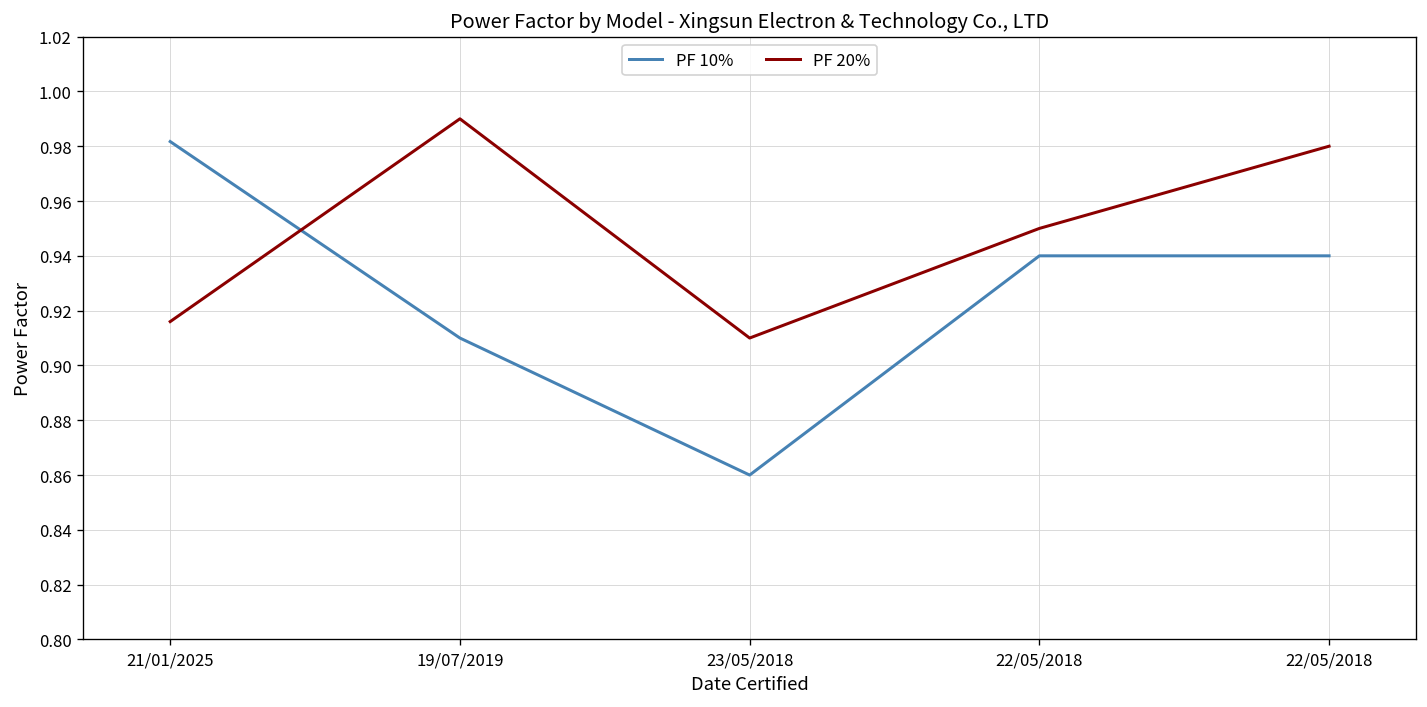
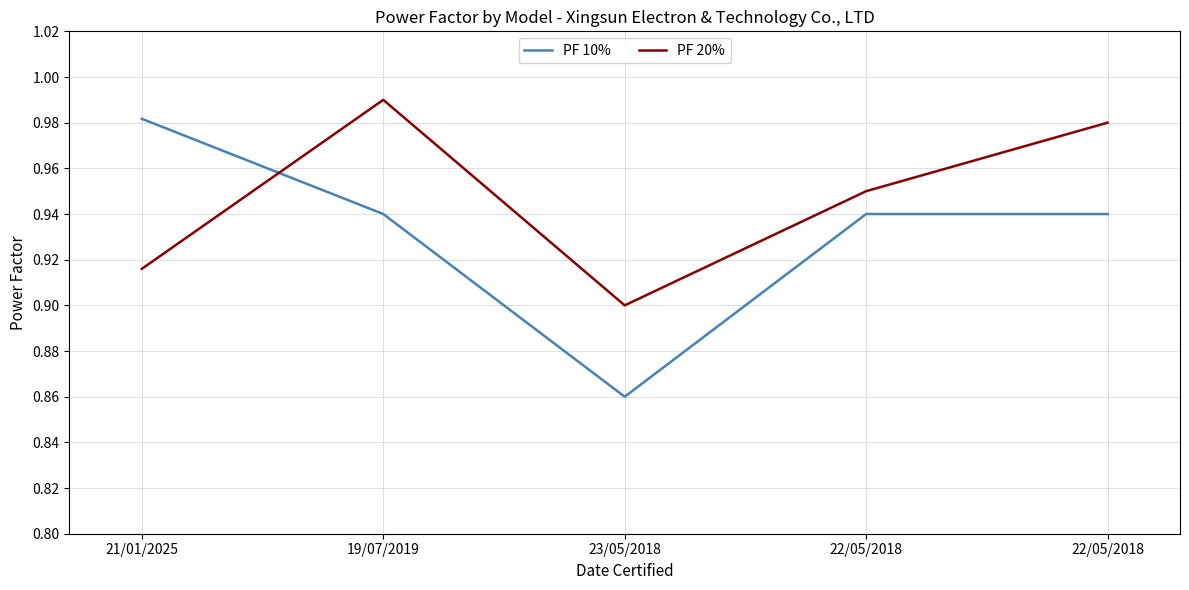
  {
    "PF 10%": {
      "21/01/2025": 0.982,
-     "19/07/2019": 0.91,
+     "19/07/2019": 0.94,
      "23/05/2018": 0.86
    },
    "PF 20%": {
      "21/01/2025": 0.916,
      "19/07/2019": 0.99,
-     "23/05/2018": 0.91
+     "23/05/2018": 0.90
    }
  }
